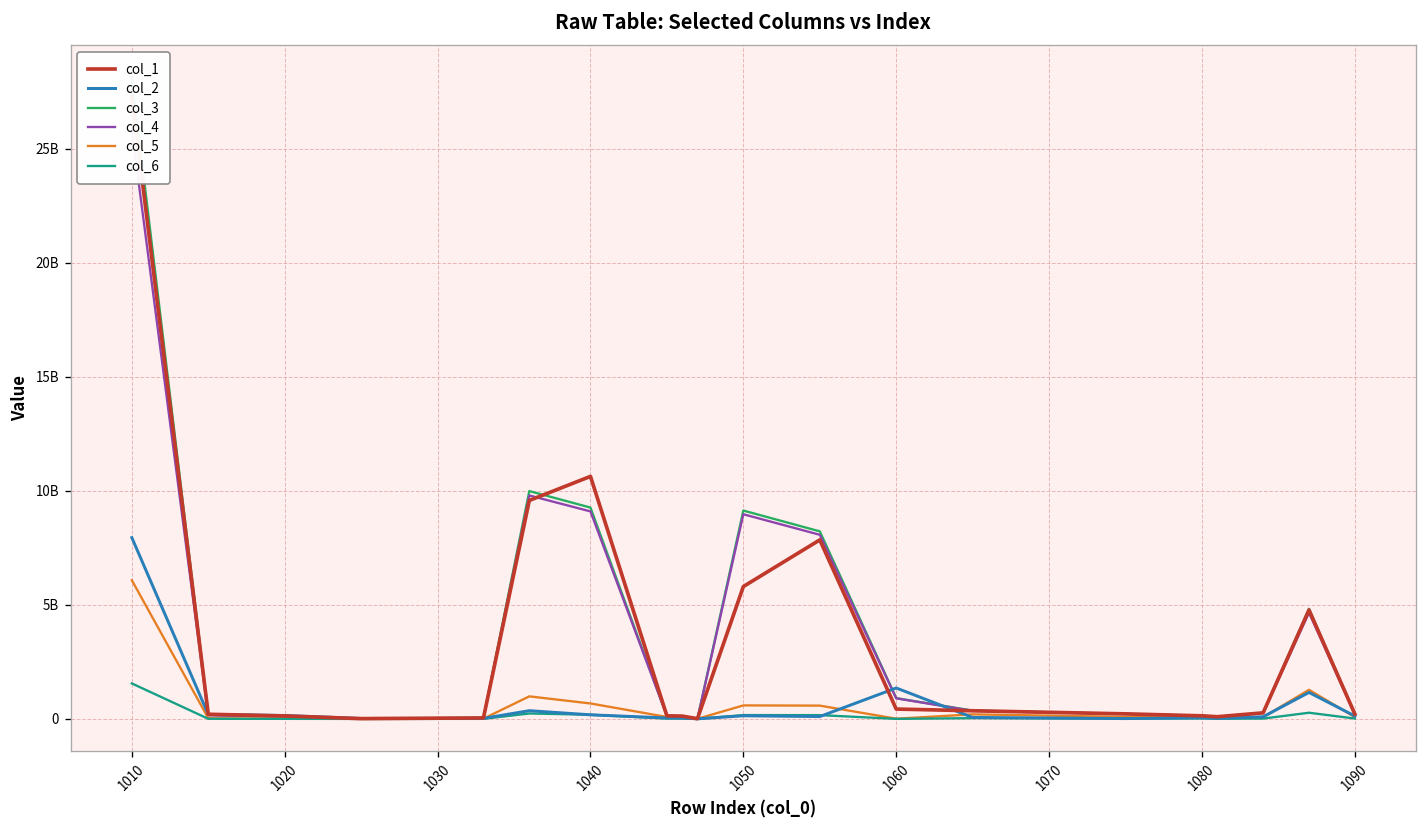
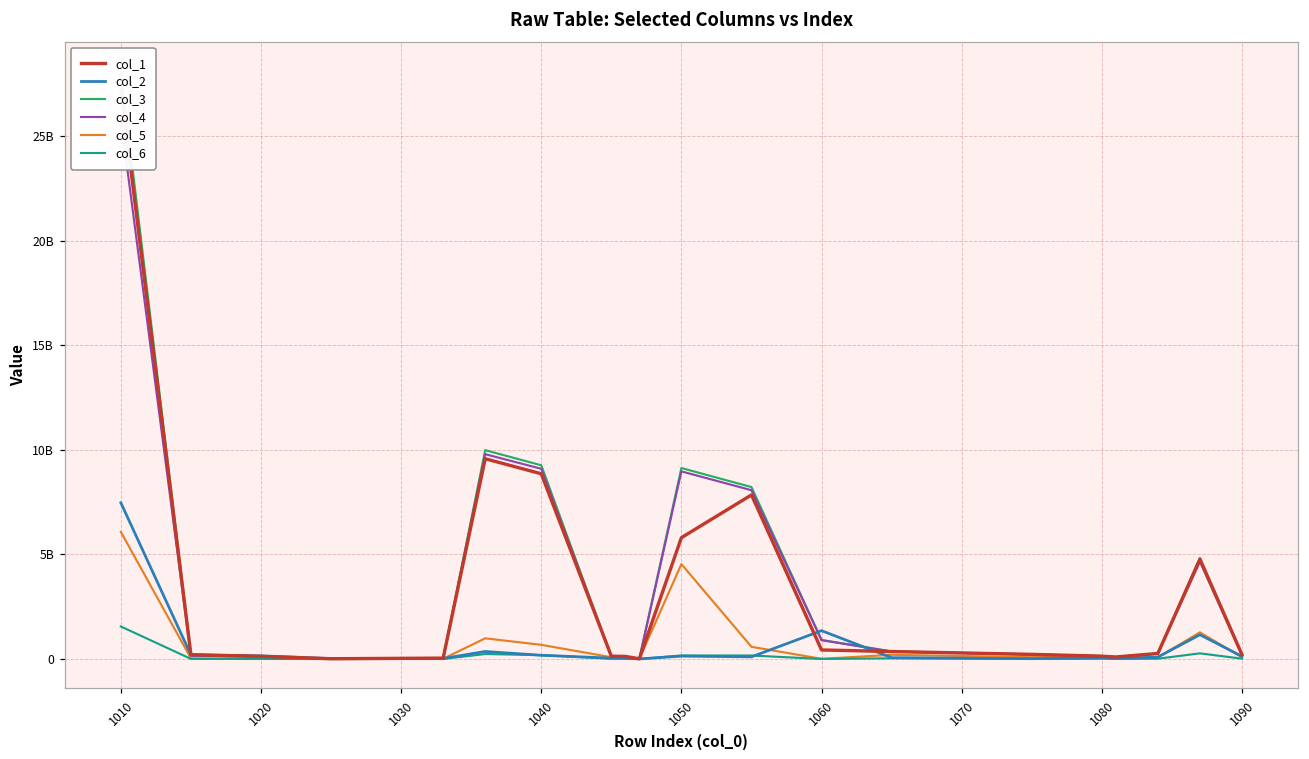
  {
    "col_1": {
-     "1040": 10600000000,
+     "1040": 8900000000,
      "1050": 5800000000,
      "1060": 400000000
    },
    "col_2": {
-     "1010": 8000000000,
+     "1010": 7500000000,
      "1060": 1400000000
    },
    "col_4": {
      "1040": 9100000000,
      "1050": 9000000000
    },
    "col_5": {
      "1010": 6100000000,
      "1040": 700000000,
-     "1050": 600000000
+     "1050": 4500000000
    }
  }
